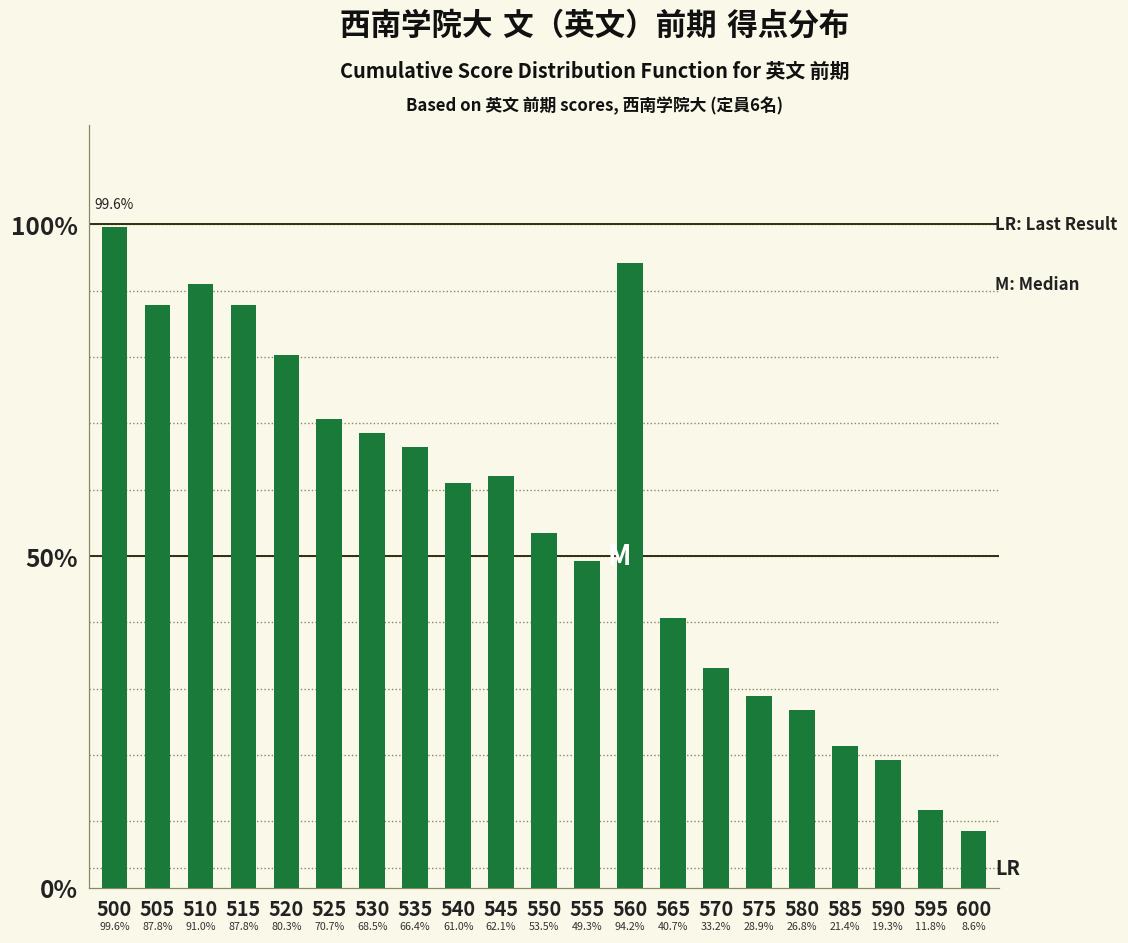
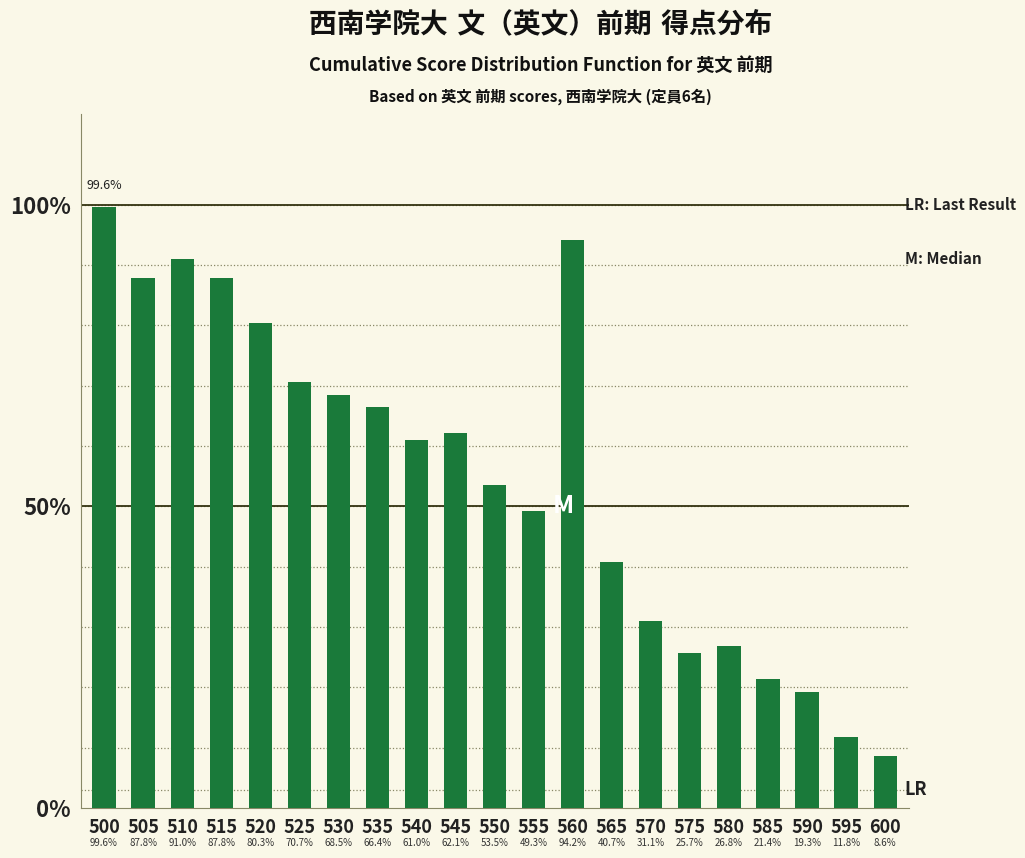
  {
    "500": "99.6%",
-   "570": "33.2%",
-   "575": "28.9%"
+   "570": "31.1%",
+   "575": "25.7%"
  }
